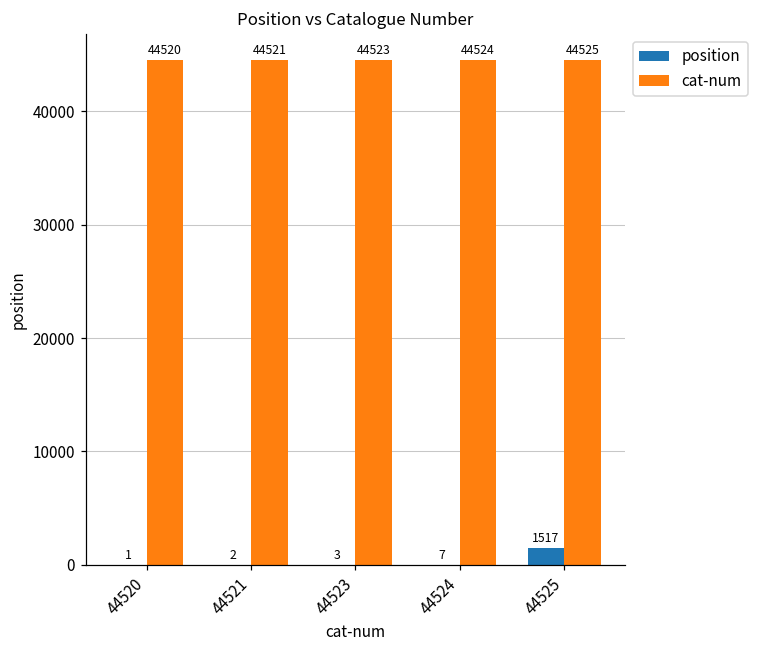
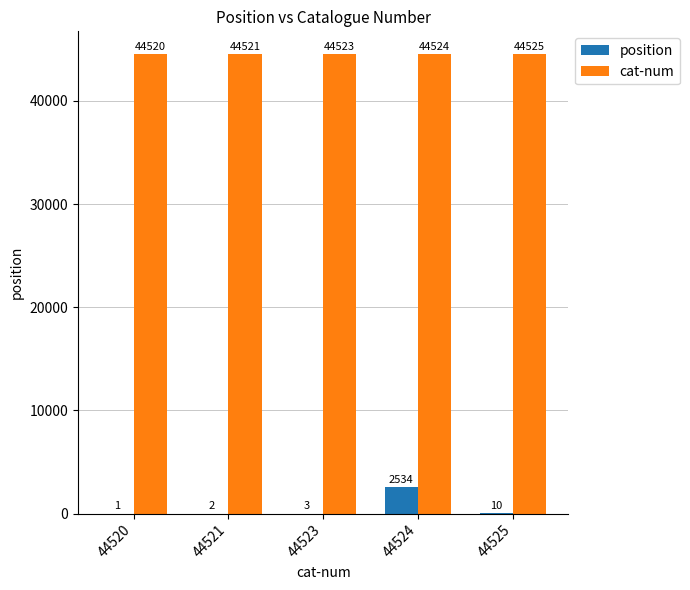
  {
    "position": {
      "44520": 1,
      "44521": 2,
      "44523": 3,
-     "44524": 7,
-     "44525": 1517
+     "44524": 2534,
+     "44525": 10
    },
    "cat-num": {
      "44520": 44520,
      "44521": 44521,
      "44523": 44523,
      "44524": 44524,
      "44525": 44525
    }
  }
